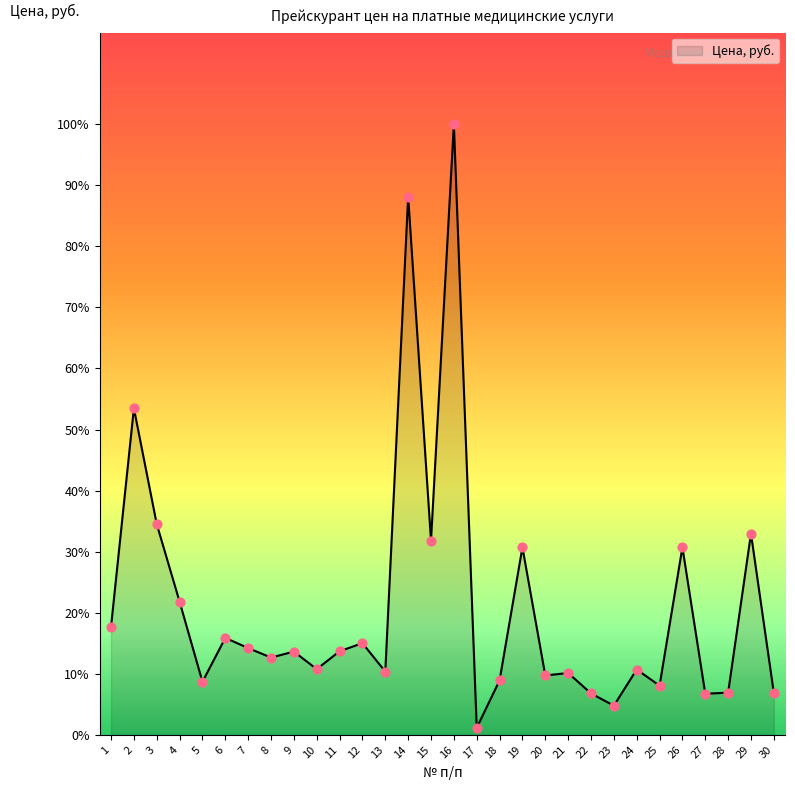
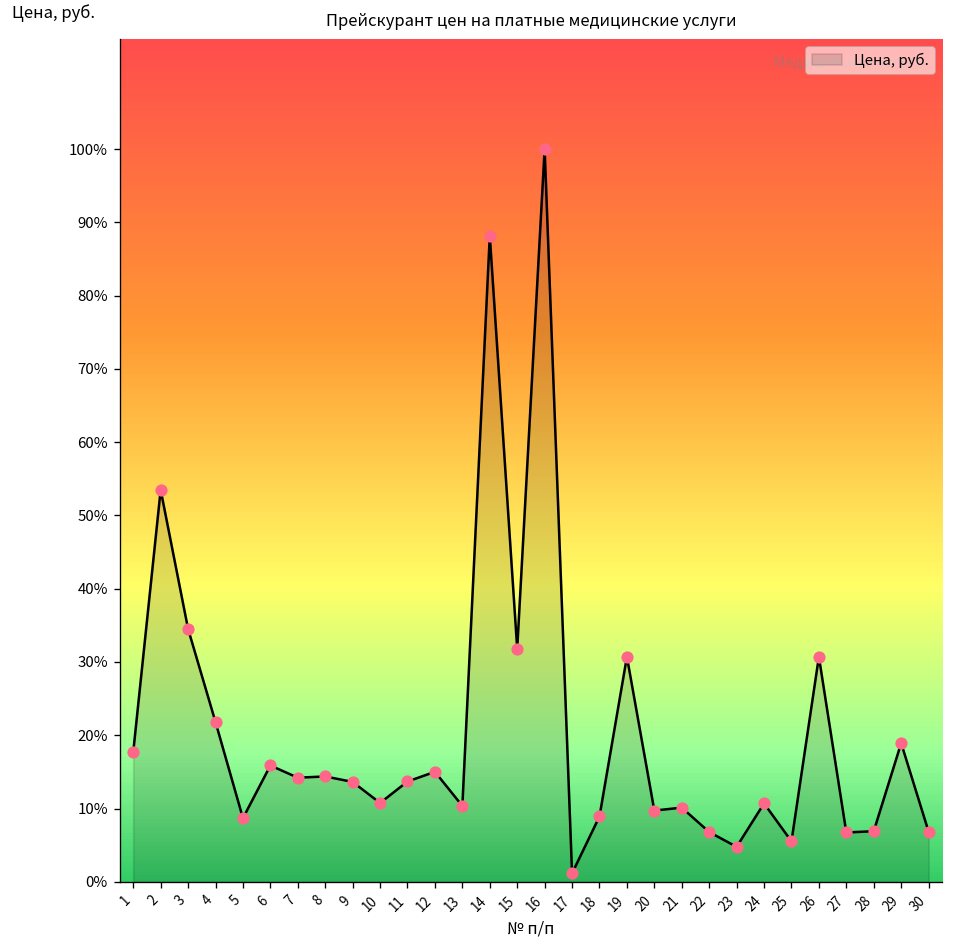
  {
    "1": "18%",
    "2": "53%",
    "3": "35%",
    "4": "22%",
    "5": "9%",
    "6": "16%",
    "7": "14%",
-   "8": "13%",
+   "8": "14%",
    "9": "14%",
    "10": "11%",
    "11": "14%",
    "12": "15%",
    "13": "10%",
    "14": "88%",
    "15": "32%",
    "16": "100%",
    "17": "1%",
    "18": "9%",
    "19": "31%",
    "20": "10%",
    "21": "10%",
    "22": "7%",
    "23": "5%",
    "24": "11%",
-   "25": "8%",
+   "25": "6%",
    "26": "31%",
    "27": "7%",
    "28": "7%",
-   "29": "33%",
+   "29": "19%",
    "30": "7%"
  }
